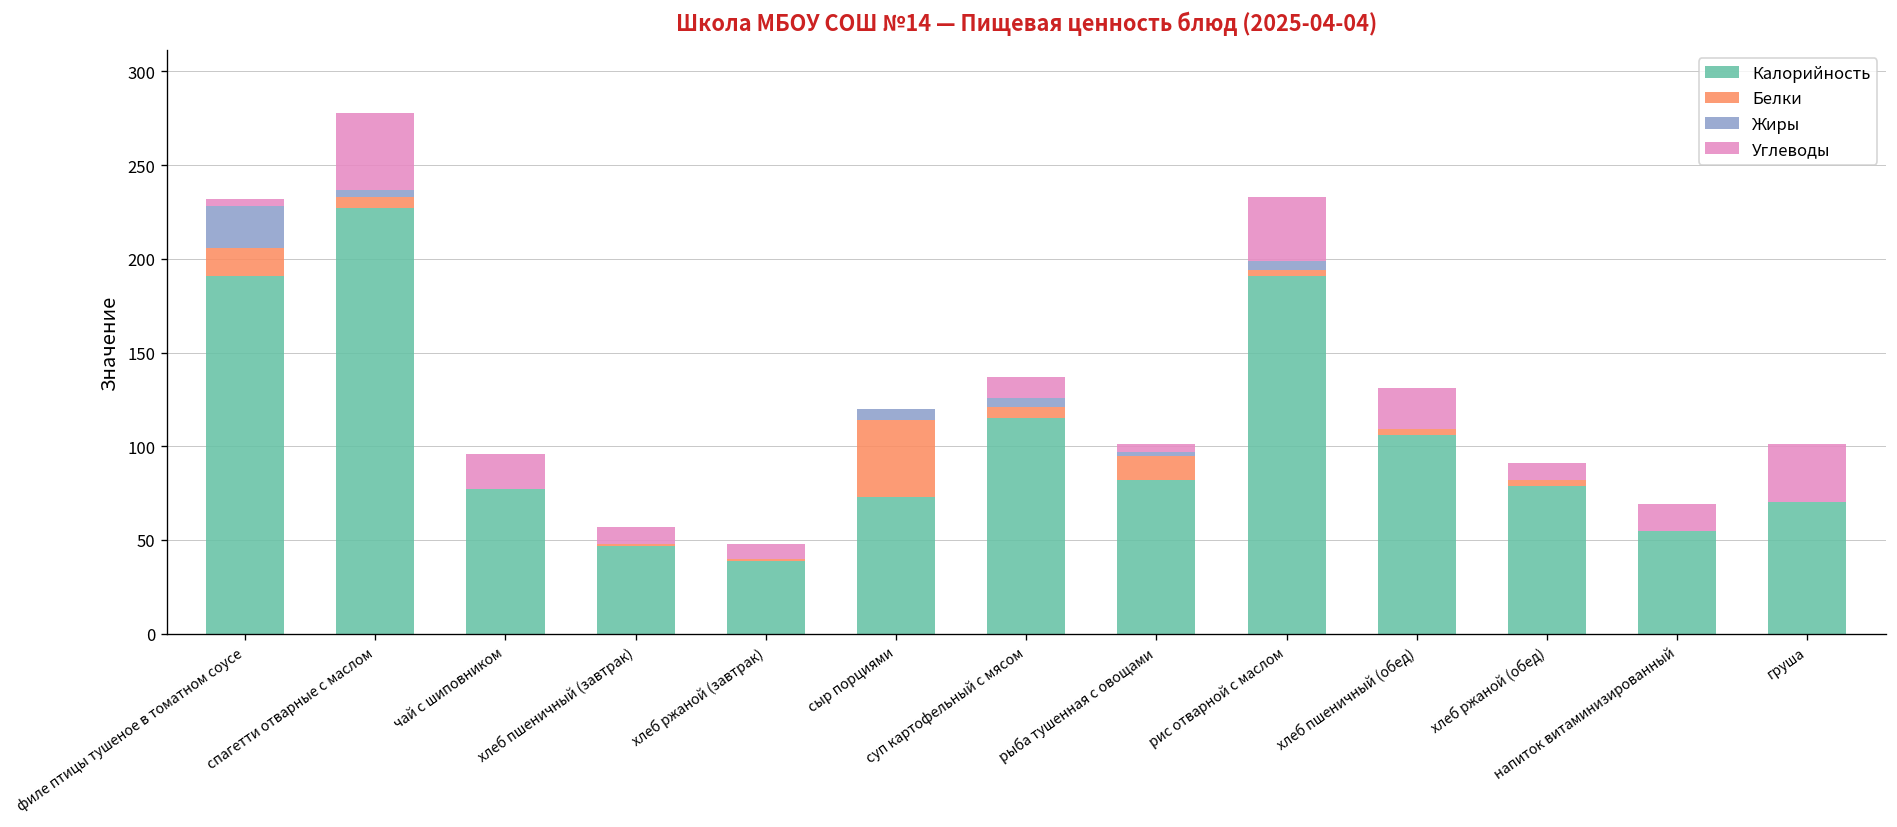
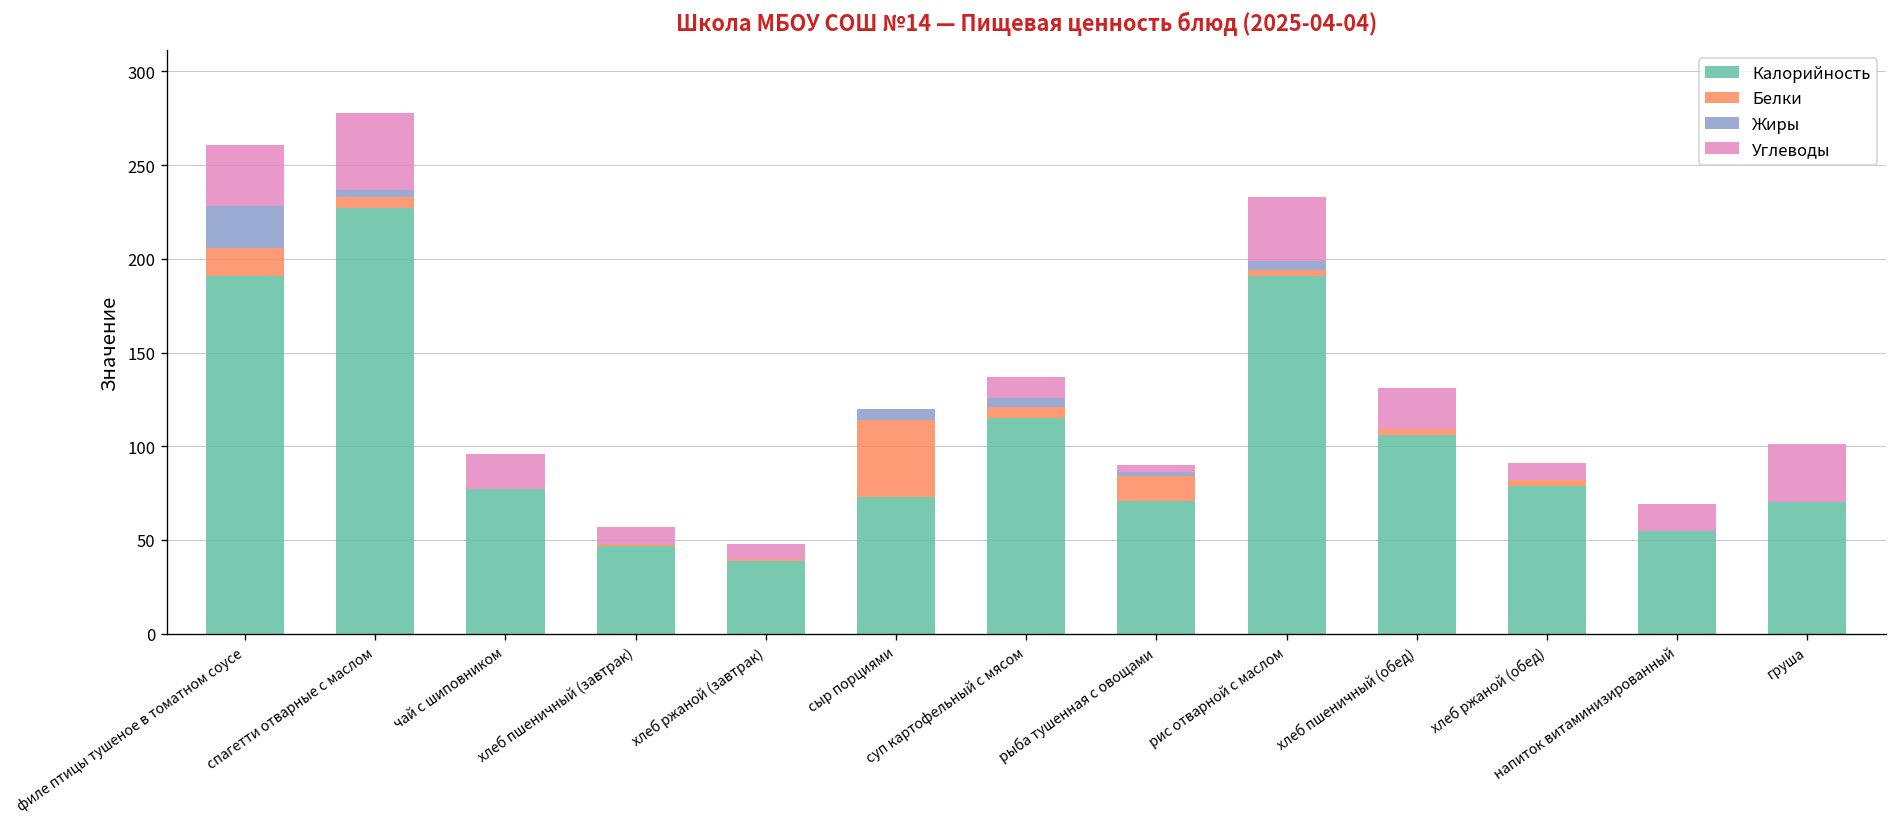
  {
    "Калорийность": {
      "филе птицы тушеное в томатном соусе": 191,
      "спагетти отварные с маслом": 227,
      "чай с шиповником": 77,
      "хлеб пшеничный (завтрак)": 47,
      "хлеб ржаной (завтрак)": 39,
      "сыр порциями": 73,
      "суп картофельный с мясом": 115,
-     "рыба тушенная с овощами": 82,
+     "рыба тушенная с овощами": 71,
      "рис отварной с маслом": 191,
      "хлеб пшеничный (обед)": 106,
      "хлеб ржаной (обед)": 79,
      "напиток витаминизированный": 55,
      "груша": 70
    },
    "Белки": {
      "филе птицы тушеное в томатном соусе": 15,
      "спагетти отварные с маслом": 6,
      "чай с шиповником": 0,
      "сыр порциями": 41,
      "суп картофельный с мясом": 6,
      "рыба тушенная с овощами": 13,
      "рис отварной с маслом": 3,
      "хлеб пшеничный (обед)": 3,
      "хлеб ржаной (обед)": 3,
      "напиток витаминизированный": 0,
      "груша": 0
    },
    "Жиры": {
      "филе птицы тушеное в томатном соусе": 22,
      "спагетти отварные с маслом": 4,
      "чай с шиповником": 0,
      "хлеб пшеничный (завтрак)": 0,
      "хлеб ржаной (завтрак)": 0,
      "сыр порциями": 6,
      "суп картофельный с мясом": 5,
      "рыба тушенная с овощами": 2,
      "рис отварной с маслом": 5,
      "хлеб пшеничный (обед)": 0,
      "хлеб ржаной (обед)": 0,
      "напиток витаминизированный": 0,
      "груша": 0
    },
    "Углеводы": {
-     "филе птицы тушеное в томатном соусе": 4,
+     "филе птицы тушеное в томатном соусе": 33,
      "спагетти отварные с маслом": 41,
      "чай с шиповником": 19,
      "хлеб пшеничный (завтрак)": 9,
      "хлеб ржаной (завтрак)": 8,
      "сыр порциями": 0,
      "суп картофельный с мясом": 11,
      "рыба тушенная с овощами": 4,
      "рис отварной с маслом": 34,
      "хлеб пшеничный (обед)": 22,
      "хлеб ржаной (обед)": 9,
      "напиток витаминизированный": 14,
      "груша": 31
    }
  }
